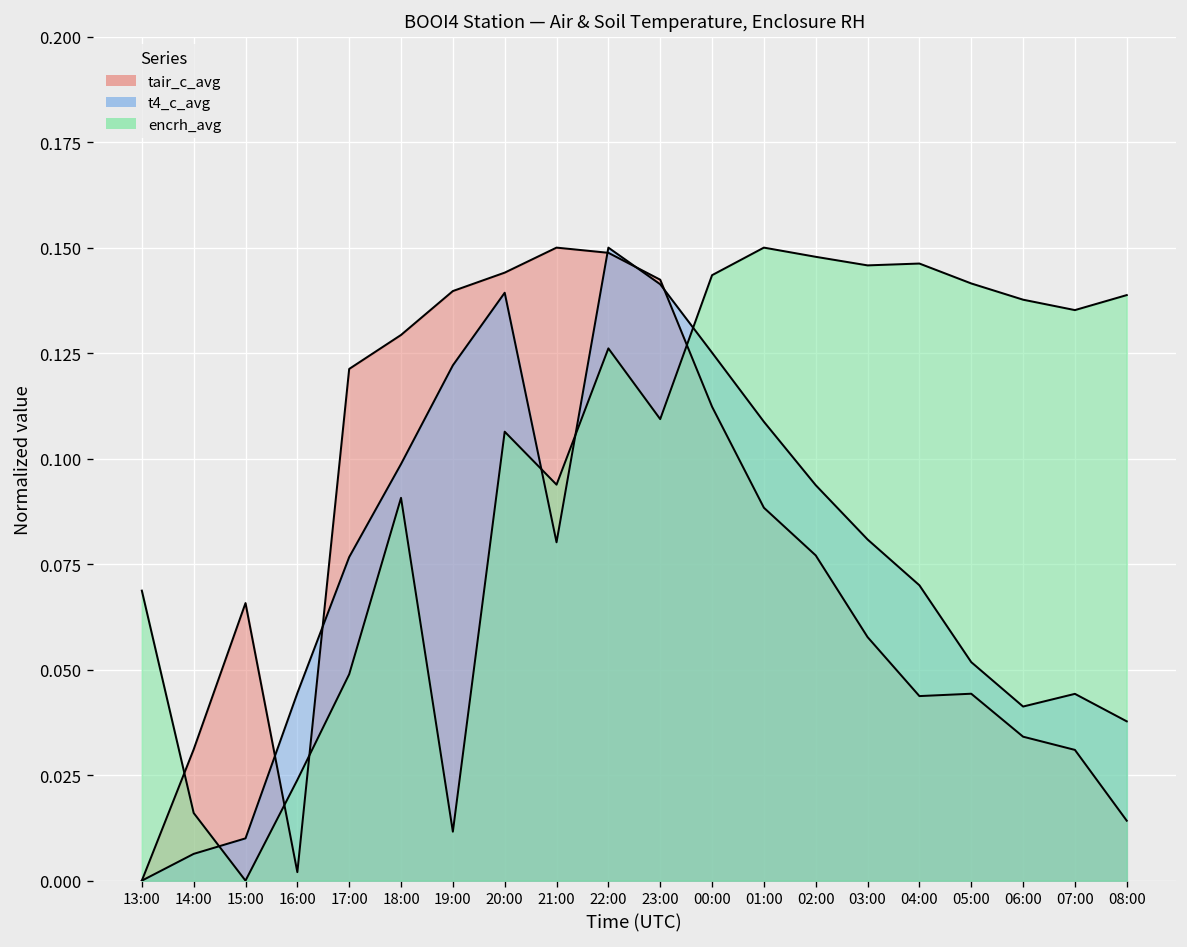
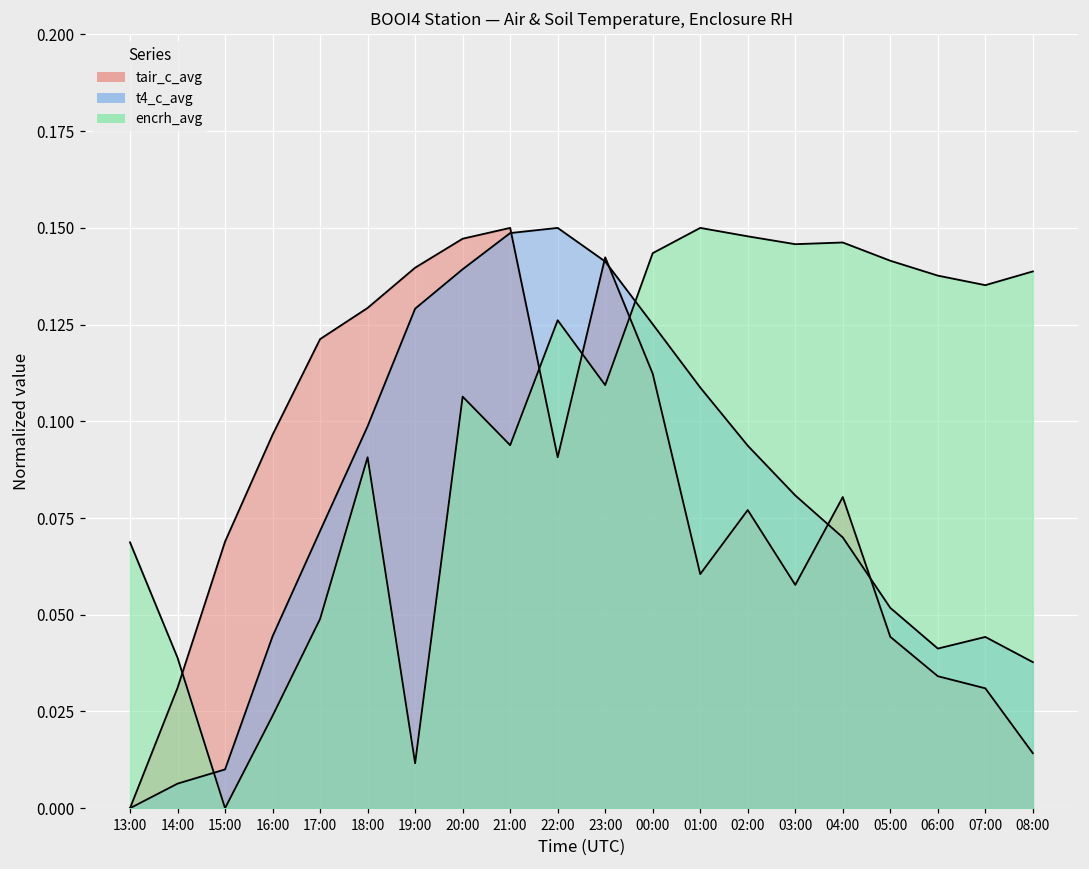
  {
    "tair_c_avg": {
      "14:00": 0.031,
-     "15:00": 0.066,
-     "16:00": 0.002,
+     "15:00": 0.069,
+     "16:00": 0.097,
      "17:00": 0.121,
      "18:00": 0.129,
      "19:00": 0.140,
-     "20:00": 0.144,
+     "20:00": 0.147,
      "21:00": 0.150,
-     "22:00": 0.149,
+     "22:00": 0.091,
      "23:00": 0.142,
      "00:00": 0.112,
-     "01:00": 0.088,
+     "01:00": 0.061,
      "02:00": 0.077,
      "03:00": 0.058,
-     "04:00": 0.044,
+     "04:00": 0.080,
      "05:00": 0.044,
      "06:00": 0.034,
      "07:00": 0.031,
      "08:00": 0.014
    },
    "t4_c_avg": {
      "14:00": 0.006,
      "15:00": 0.010,
      "16:00": 0.044,
-     "17:00": 0.077,
+     "17:00": 0.072,
      "18:00": 0.099,
-     "19:00": 0.122,
+     "19:00": 0.129,
      "20:00": 0.139,
-     "21:00": 0.080,
+     "21:00": 0.149,
      "22:00": 0.150,
      "23:00": 0.141,
      "00:00": 0.125,
      "01:00": 0.109,
      "02:00": 0.094,
      "03:00": 0.081,
      "04:00": 0.070,
      "05:00": 0.052,
      "06:00": 0.041,
      "07:00": 0.044,
      "08:00": 0.038
    },
    "encrh_avg": {
      "13:00": 0.069,
-     "14:00": 0.016,
+     "14:00": 0.039,
      "15:00": 0.000,
      "16:00": 0.024,
      "17:00": 0.049,
      "18:00": 0.091,
      "19:00": 0.012,
      "20:00": 0.106,
      "21:00": 0.094,
      "22:00": 0.126,
      "23:00": 0.109,
      "00:00": 0.143,
      "01:00": 0.150,
      "02:00": 0.148,
      "03:00": 0.146,
      "04:00": 0.146,
      "05:00": 0.142,
      "06:00": 0.138,
      "07:00": 0.135,
      "08:00": 0.139
    }
  }
